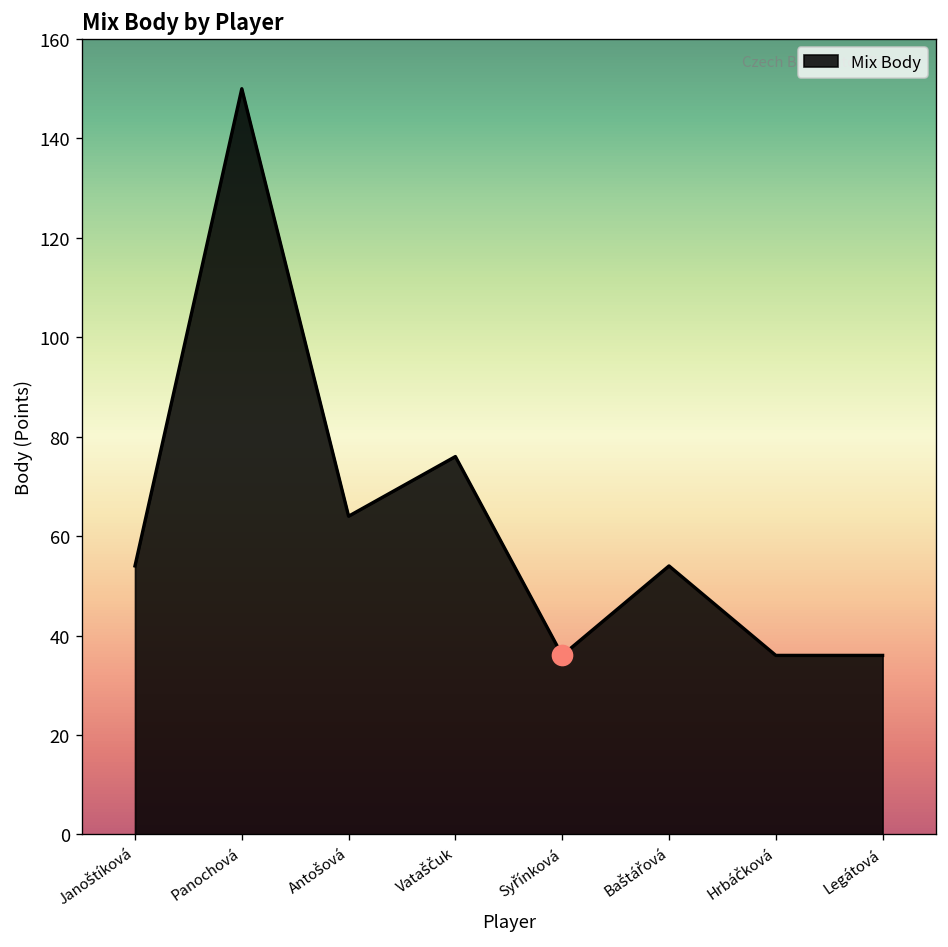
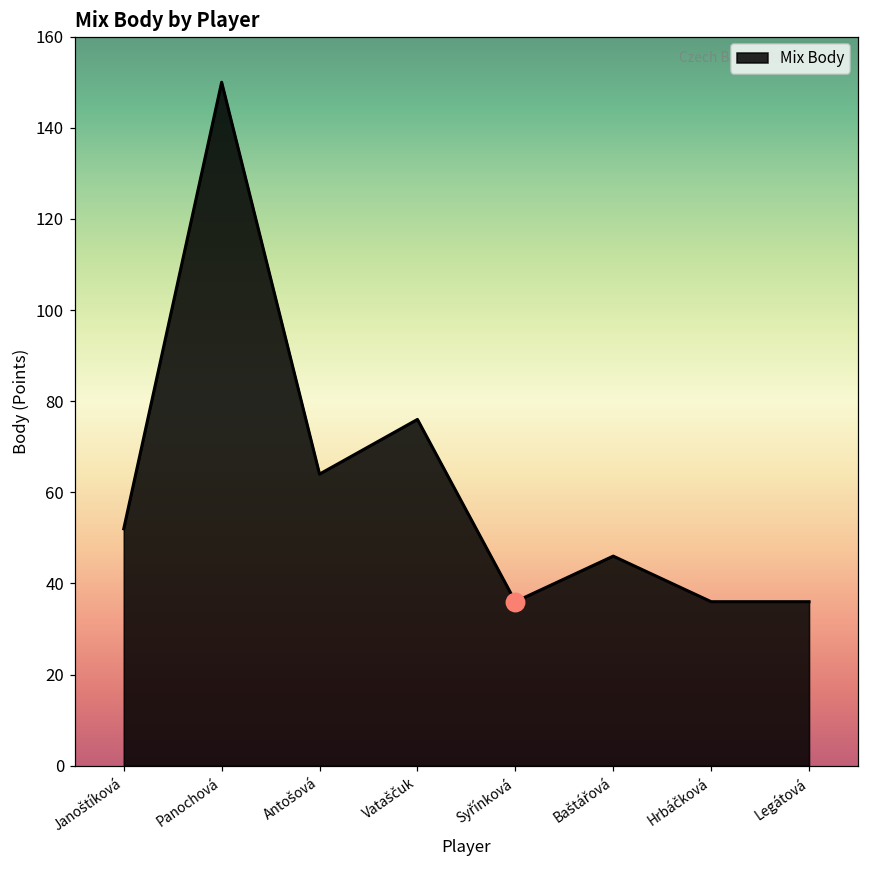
  {
    "Mix Body": {
-     "Janoštíková": 54,
+     "Janoštíková": 52,
      "Panochová": 150,
      "Antošová": 64,
      "Vataščuk": 76,
-     "Baštářová": 54,
+     "Baštářová": 46,
      "Hrbáčková": 36,
      "Legátová": 36
    }
  }
